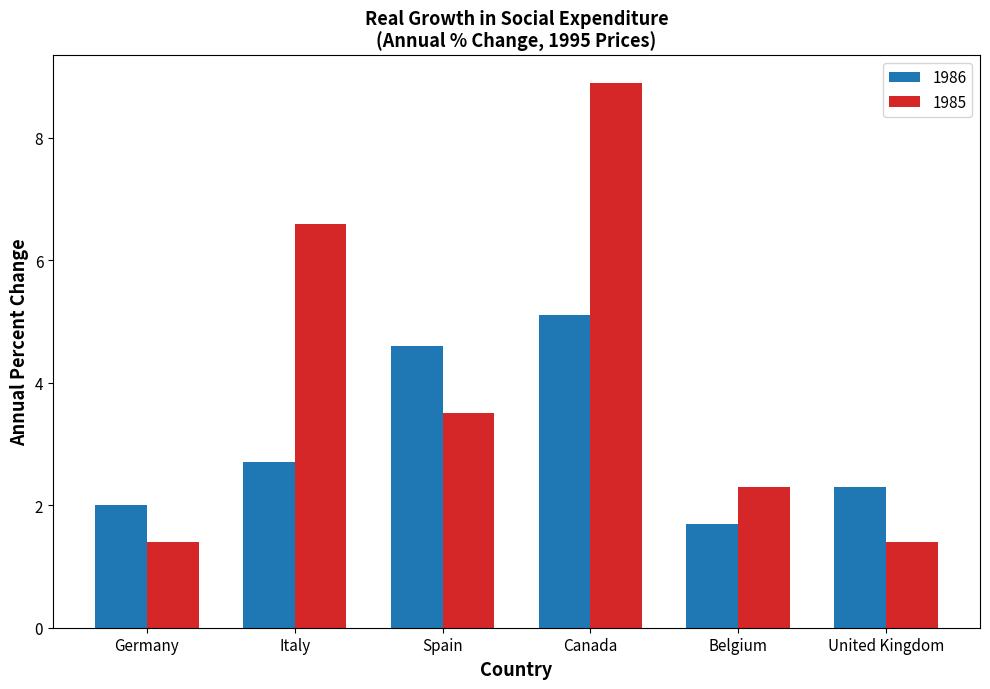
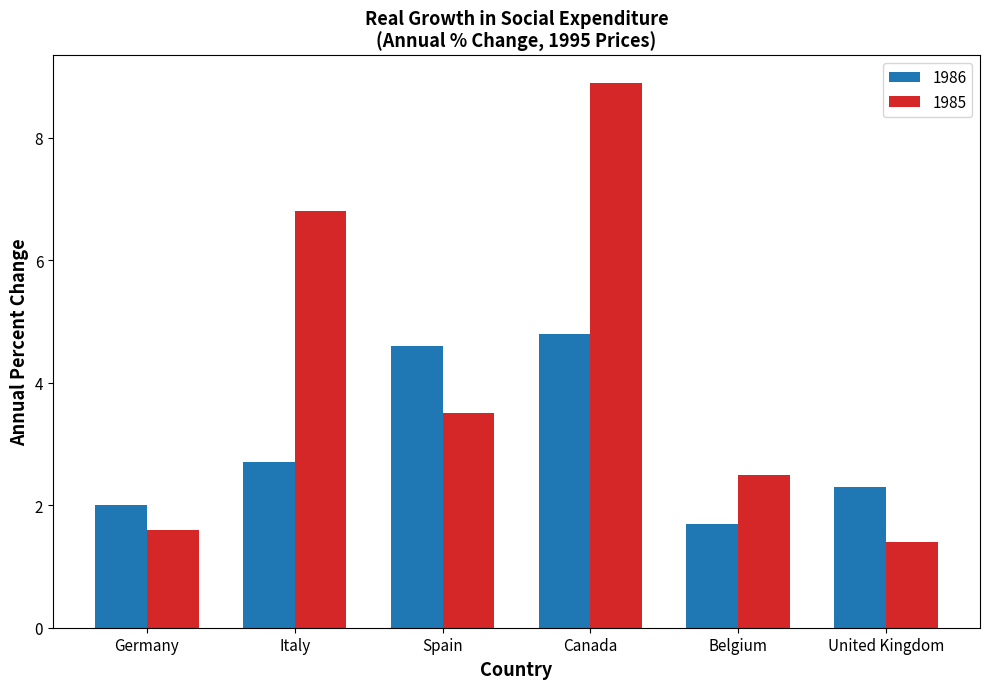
  {
    "1986": {
      "Germany": 2.0,
      "Italy": 2.7,
      "Spain": 4.6,
-     "Canada": 5.1,
+     "Canada": 4.8,
      "Belgium": 1.7,
      "United Kingdom": 2.3
    },
    "1985": {
-     "Germany": 1.4,
-     "Italy": 6.6,
+     "Germany": 1.6,
+     "Italy": 6.8,
      "Spain": 3.5,
      "Canada": 8.9,
-     "Belgium": 2.3,
+     "Belgium": 2.5,
      "United Kingdom": 1.4
    }
  }
